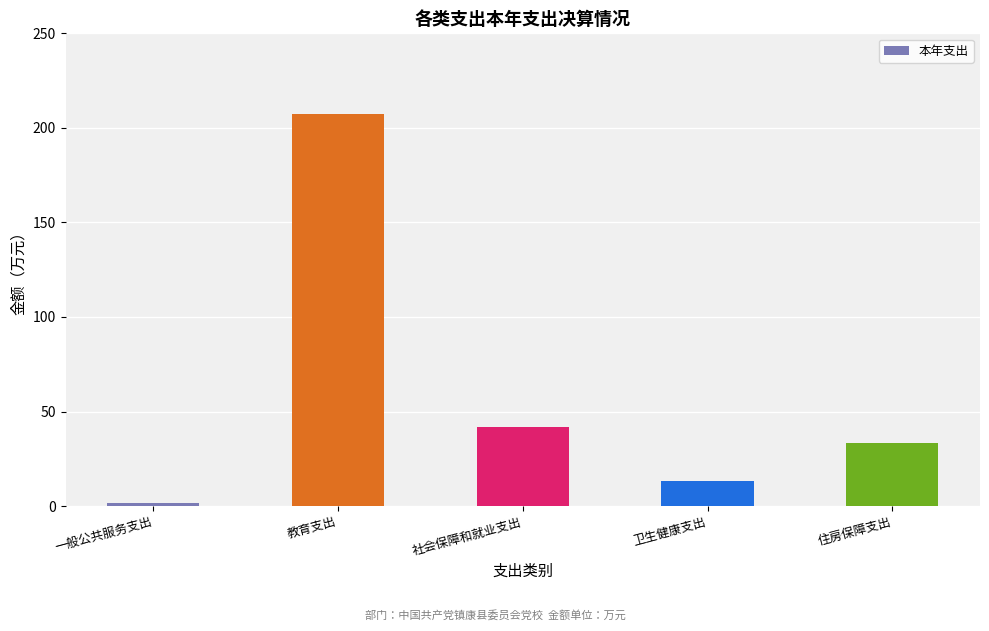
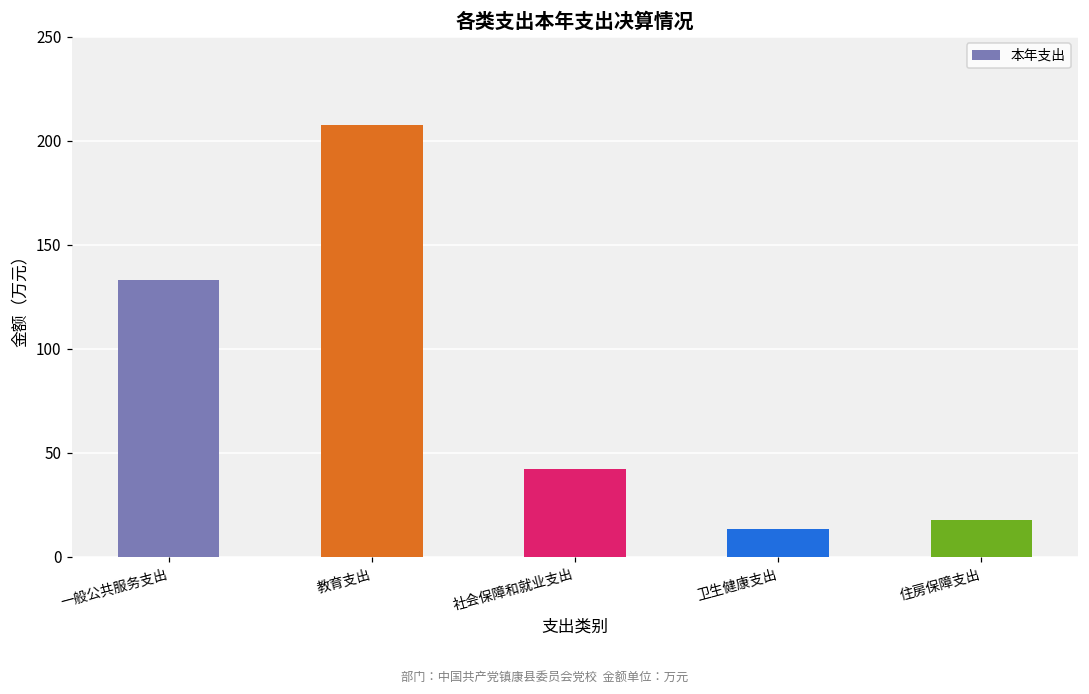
  {
-   "一般公共服务支出": 2,
+   "一般公共服务支出": 133,
    "教育支出": 208,
    "社会保障和就业支出": 42,
    "卫生健康支出": 13,
-   "住房保障支出": 33
+   "住房保障支出": 17
  }
